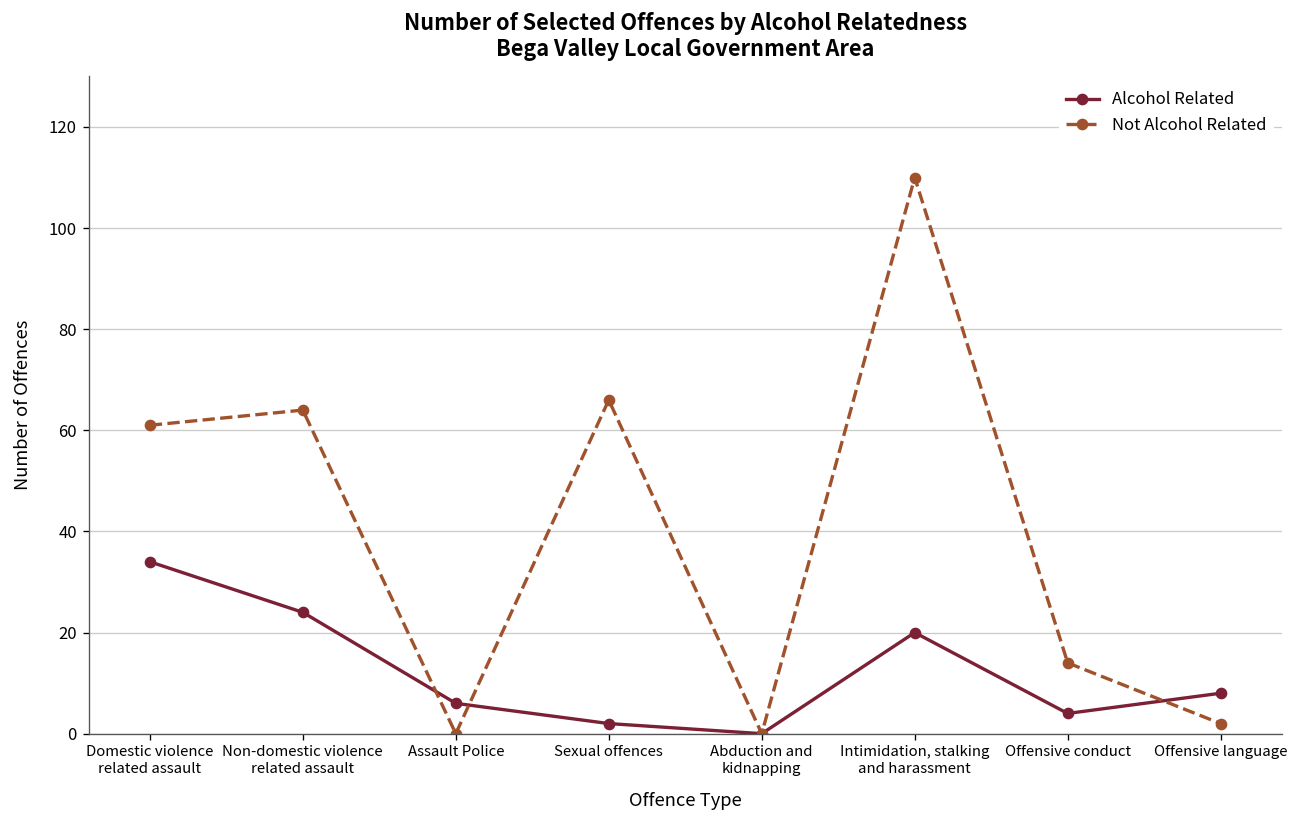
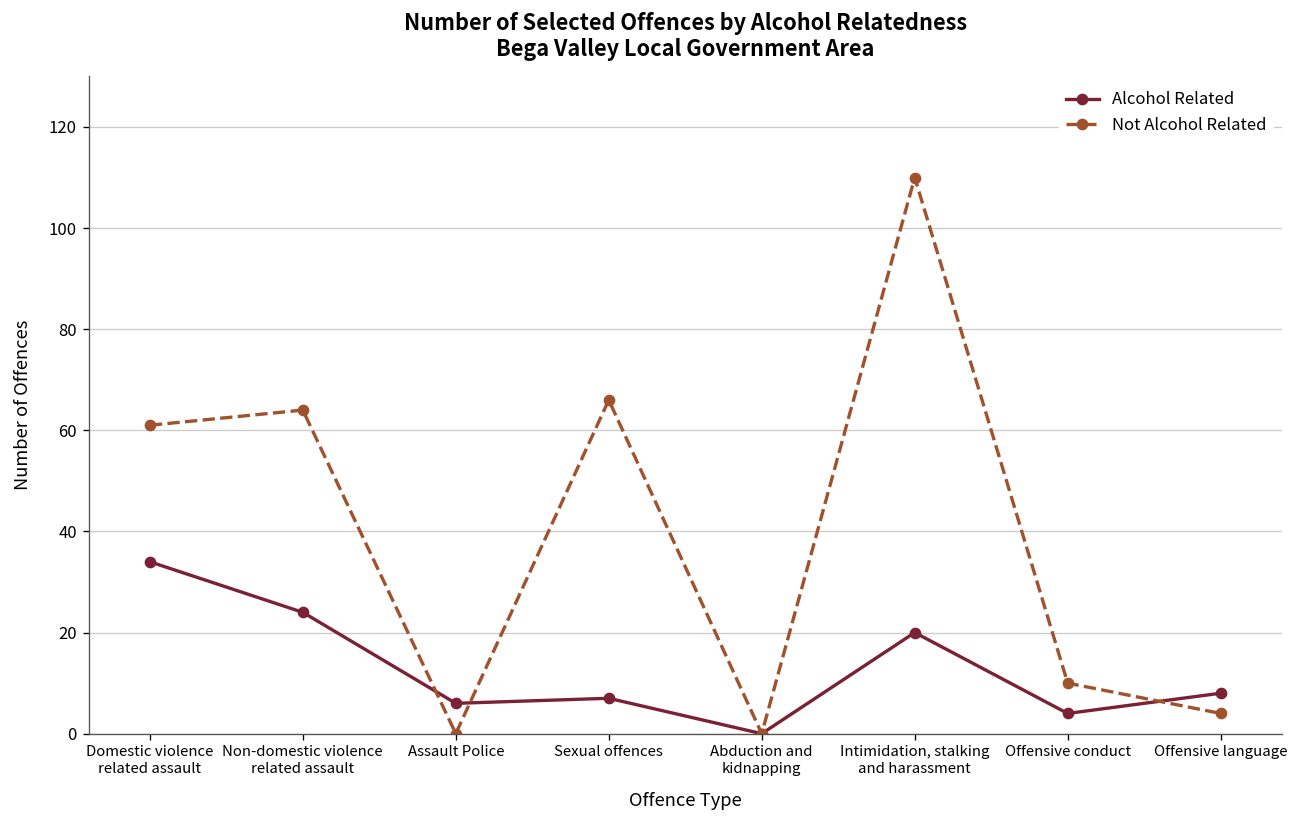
  {
    "Alcohol Related": {
      "Domestic violence related assault": 34,
      "Non-domestic violence related assault": 24,
      "Assault Police": 6,
-     "Sexual offences": 2,
+     "Sexual offences": 7,
      "Intimidation, stalking and harassment": 20,
      "Offensive conduct": 4,
      "Offensive language": 8
    },
    "Not Alcohol Related": {
      "Domestic violence related assault": 61,
      "Non-domestic violence related assault": 64,
      "Assault Police": 0,
      "Sexual offences": 66,
      "Intimidation, stalking and harassment": 110,
-     "Offensive conduct": 14,
-     "Offensive language": 2
+     "Offensive conduct": 10,
+     "Offensive language": 4
    }
  }
